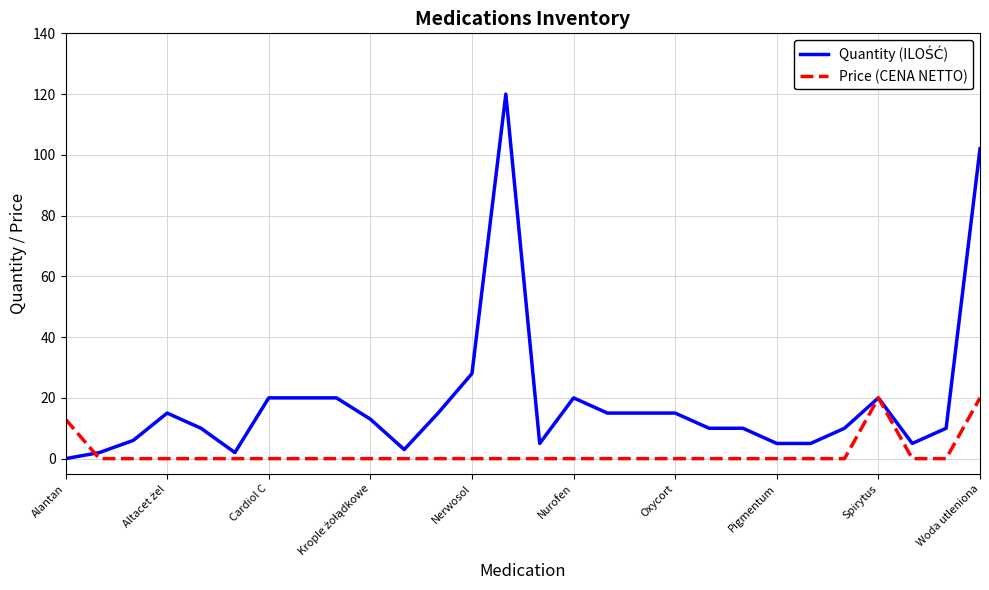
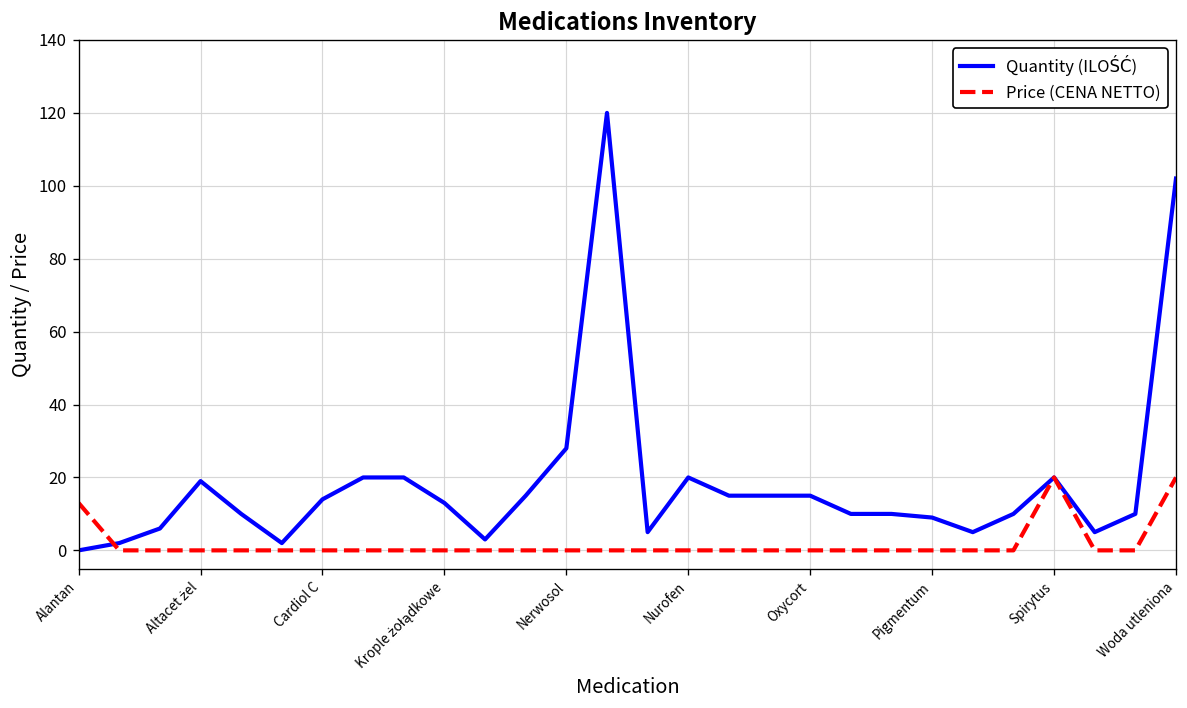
  {
    "Quantity (ILOŚĆ)": {
      "Alantan": 0,
-     "Altacet żel": 15,
-     "Cardiol C": 20,
+     "Altacet żel": 19,
+     "Cardiol C": 14,
      "Krople żołądkowe": 13,
      "Nerwosol": 28,
      "Nurofen": 20,
      "Oxycort": 15,
-     "Pigmentum": 5,
+     "Pigmentum": 9,
      "Woda utleniona": 102
    },
    "Price (CENA NETTO)": {
      "Alantan": 13,
      "Altacet żel": 0,
      "Cardiol C": 0,
      "Krople żołądkowe": 0,
      "Nerwosol": 0,
      "Nurofen": 0,
      "Oxycort": 0,
      "Pigmentum": 0,
      "Woda utleniona": 20
    }
  }
